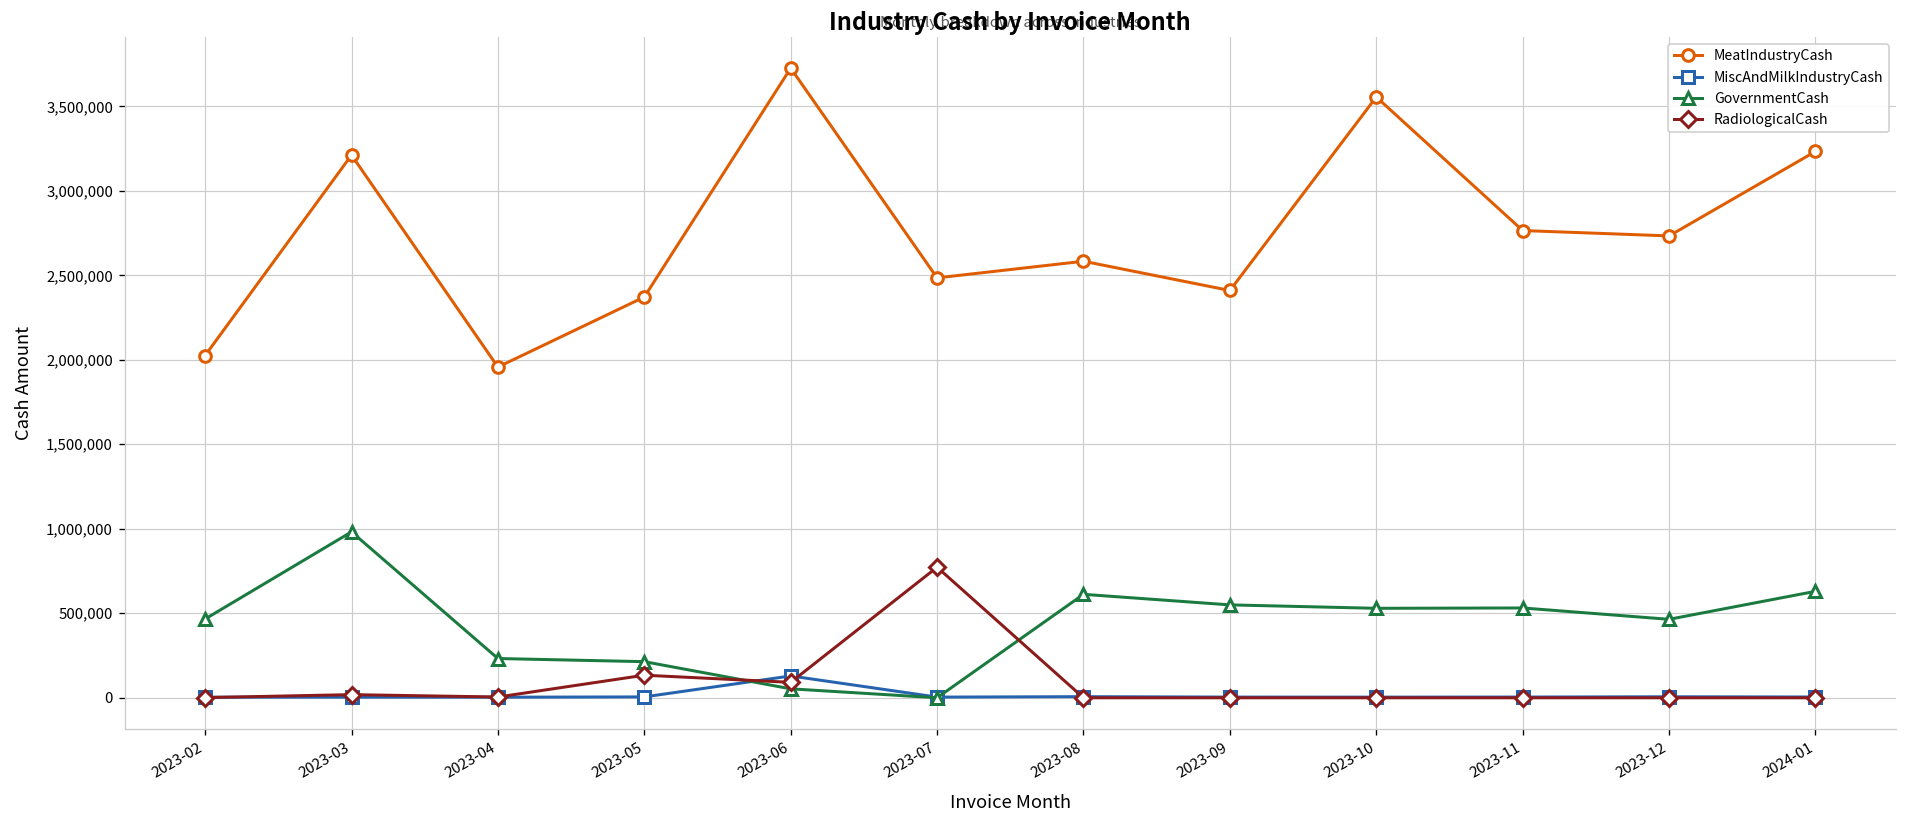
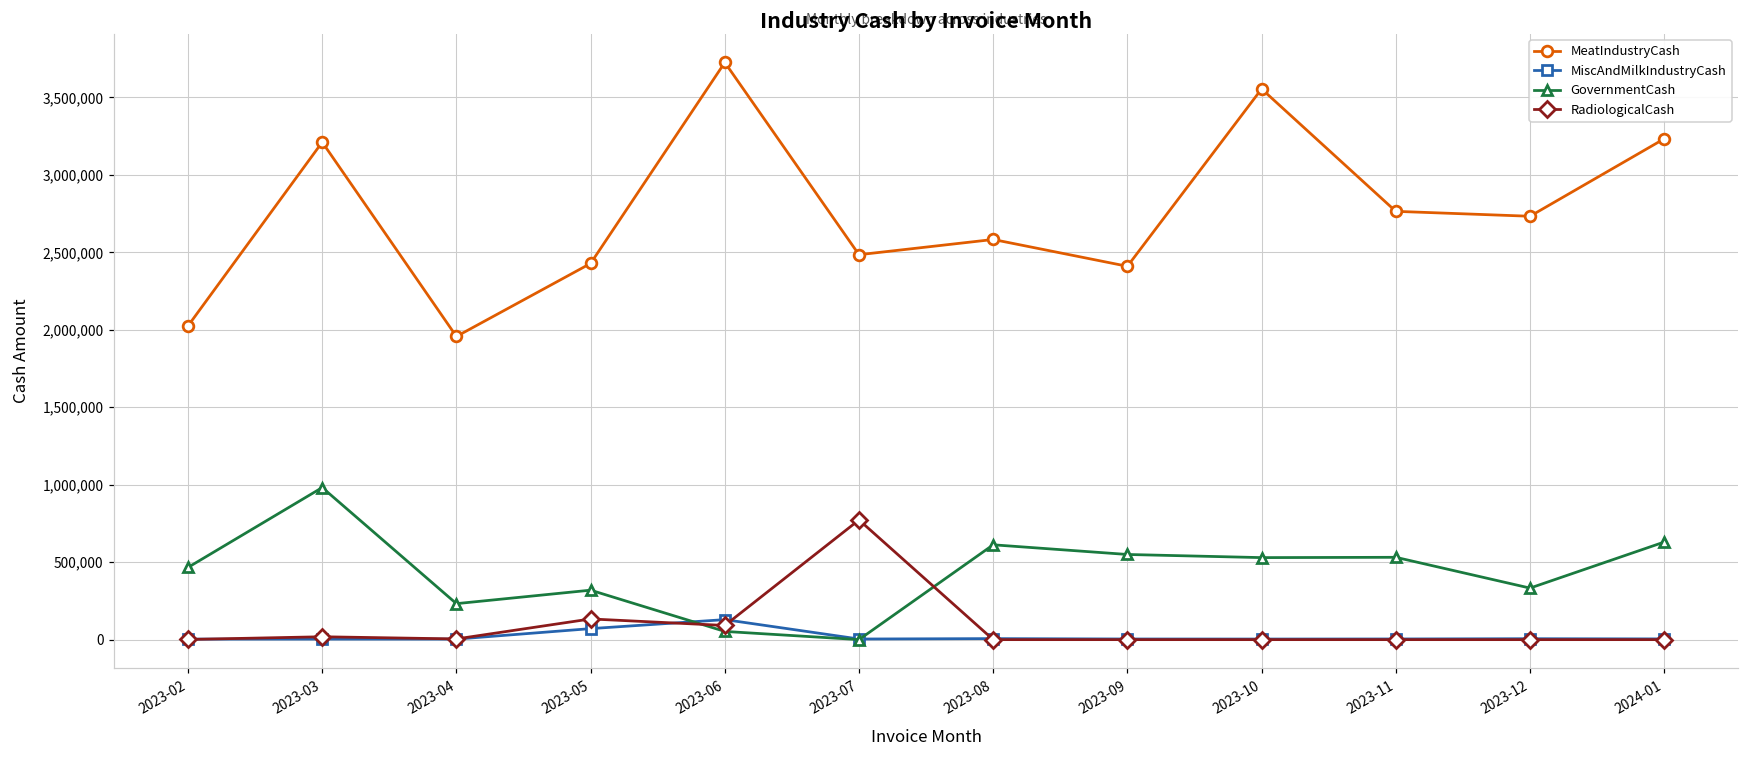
  {
    "MeatIndustryCash": {
      "2023-02": "2,030,000",
      "2023-03": "3,210,000",
      "2023-04": "1,960,000",
-     "2023-05": "2,370,000",
+     "2023-05": "2,430,000",
      "2023-06": "3,730,000",
      "2023-07": "2,480,000",
      "2023-08": "2,580,000",
      "2023-09": "2,410,000",
      "2023-10": "3,560,000",
      "2023-11": "2,760,000",
      "2023-12": "2,730,000",
      "2024-01": "3,230,000"
    },
    "MiscAndMilkIndustryCash": {
-     "2023-05": "10,000",
+     "2023-05": "70,000",
      "2023-06": "130,000"
    },
    "GovernmentCash": {
      "2023-02": "470,000",
      "2023-03": "980,000",
      "2023-04": "230,000",
-     "2023-05": "210,000",
+     "2023-05": "320,000",
      "2023-06": "50,000",
      "2023-08": "610,000",
      "2023-09": "550,000",
      "2023-10": "530,000",
      "2023-11": "530,000",
-     "2023-12": "460,000",
+     "2023-12": "330,000",
      "2024-01": "630,000"
    },
    "RadiologicalCash": {
      "2023-05": "130,000",
      "2023-06": "90,000",
      "2023-07": "770,000"
    }
  }
